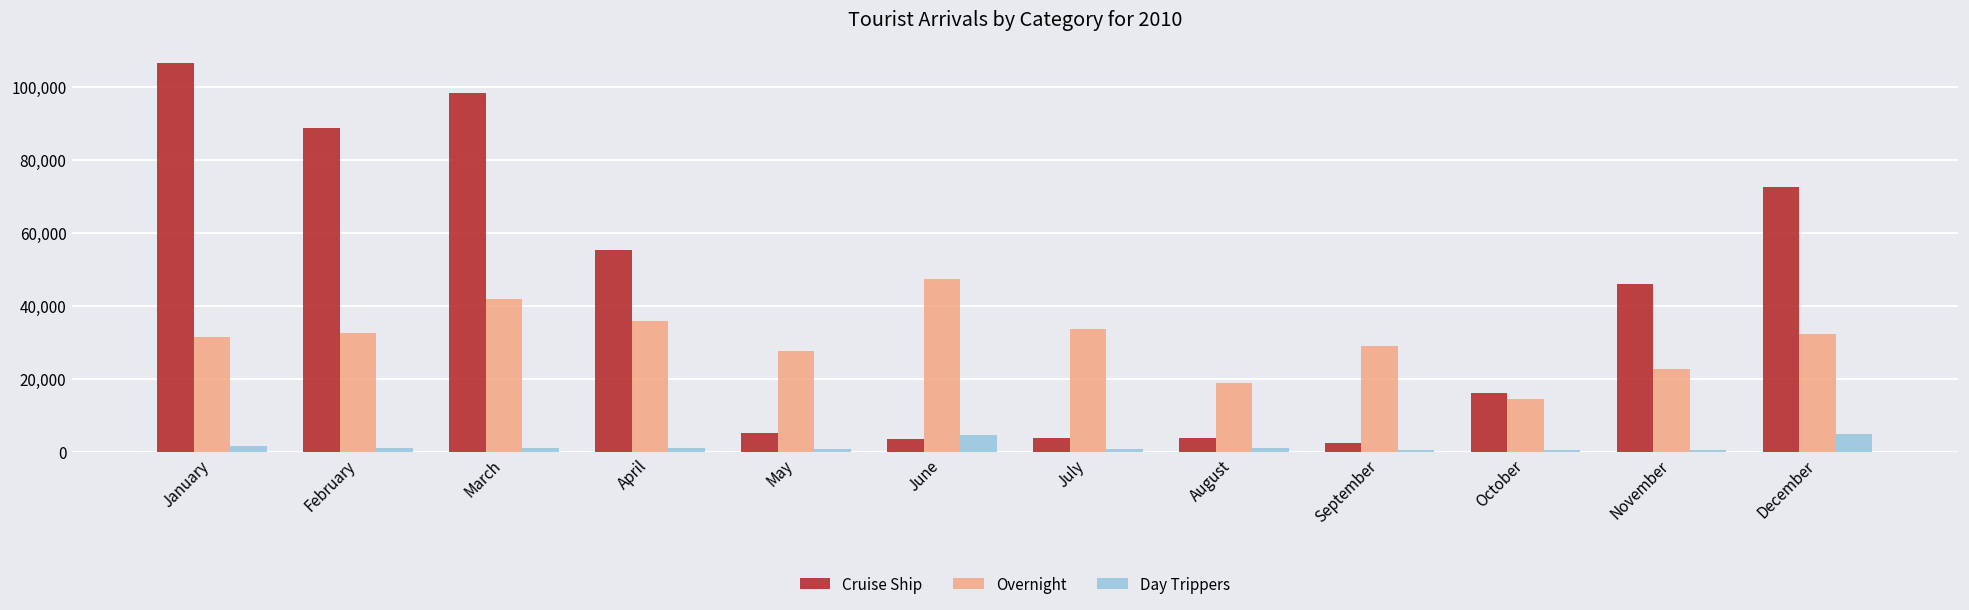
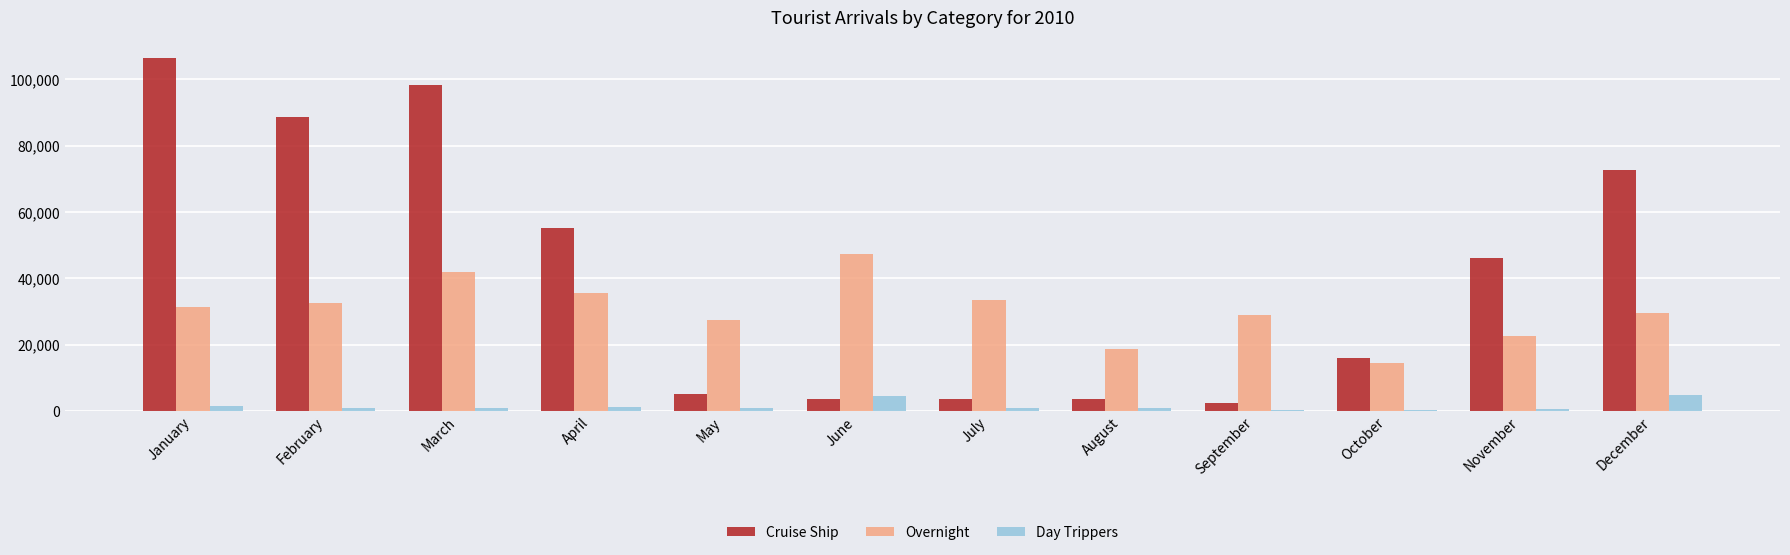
  {
    "Cruise Ship": {
      "January": "106,000",
      "February": "89,000",
      "March": "98,000",
      "April": "55,000",
      "May": "5,000",
      "June": "4,000",
      "July": "4,000",
      "August": "4,000",
      "September": "2,000",
      "October": "16,000",
      "November": "46,000",
      "December": "73,000"
    },
    "Overnight": {
      "January": "31,000",
      "February": "33,000",
      "March": "42,000",
      "April": "36,000",
      "May": "28,000",
      "June": "47,000",
      "July": "34,000",
      "August": "19,000",
      "September": "29,000",
      "October": "15,000",
      "November": "23,000",
-     "December": "32,000"
+     "December": "30,000"
    },
    "Day Trippers": {
      "January": "2,000",
      "February": "1,000",
      "March": "1,000",
      "April": "1,000",
      "May": "1,000",
      "June": "5,000",
      "July": "1,000",
      "August": "1,000",
      "December": "5,000"
    }
  }
